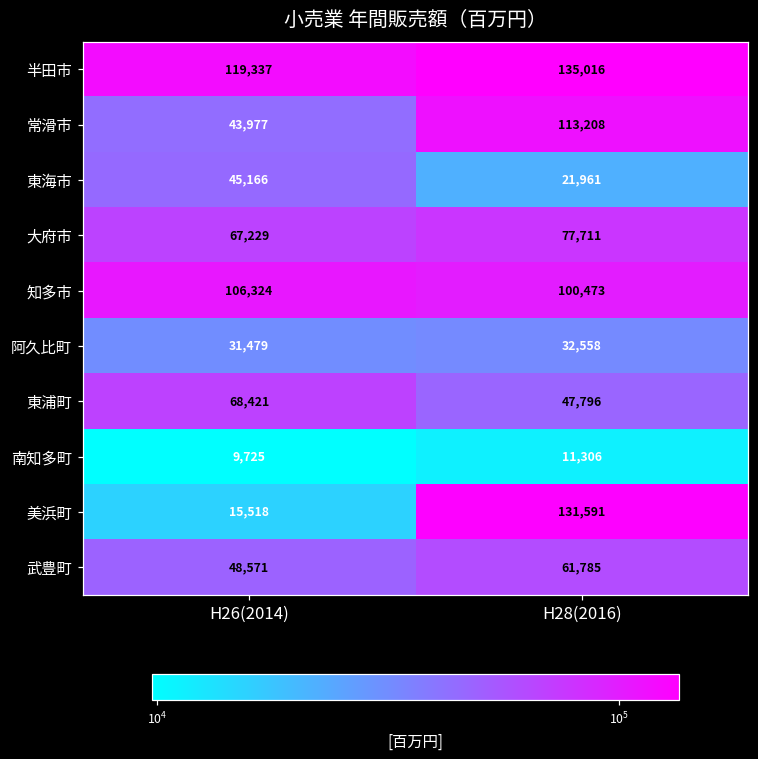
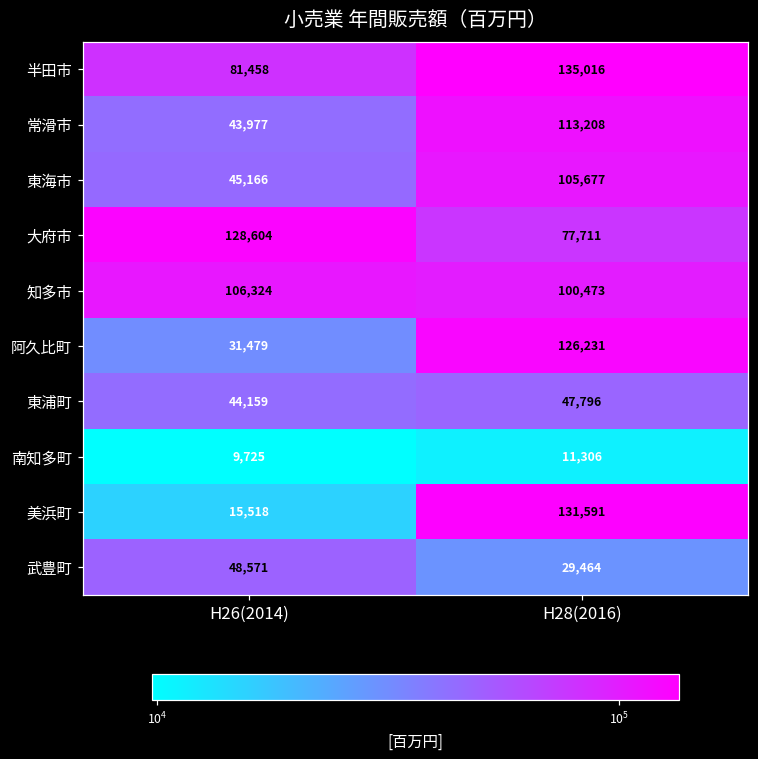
  {
    "半田市": {
-     "H26(2014)": "119,337",
+     "H26(2014)": "81,458",
      "H28(2016)": "135,016"
    },
    "常滑市": {
      "H26(2014)": "43,977",
      "H28(2016)": "113,208"
    },
    "東海市": {
      "H26(2014)": "45,166",
-     "H28(2016)": "21,961"
+     "H28(2016)": "105,677"
    },
    "大府市": {
-     "H26(2014)": "67,229",
+     "H26(2014)": "128,604",
      "H28(2016)": "77,711"
    },
    "知多市": {
      "H26(2014)": "106,324",
      "H28(2016)": "100,473"
    },
    "阿久比町": {
      "H26(2014)": "31,479",
-     "H28(2016)": "32,558"
+     "H28(2016)": "126,231"
    },
    "東浦町": {
-     "H26(2014)": "68,421",
+     "H26(2014)": "44,159",
      "H28(2016)": "47,796"
    },
    "南知多町": {
      "H26(2014)": "9,725",
      "H28(2016)": "11,306"
    },
    "美浜町": {
      "H26(2014)": "15,518",
      "H28(2016)": "131,591"
    },
    "武豊町": {
      "H26(2014)": "48,571",
-     "H28(2016)": "61,785"
+     "H28(2016)": "29,464"
    }
  }
